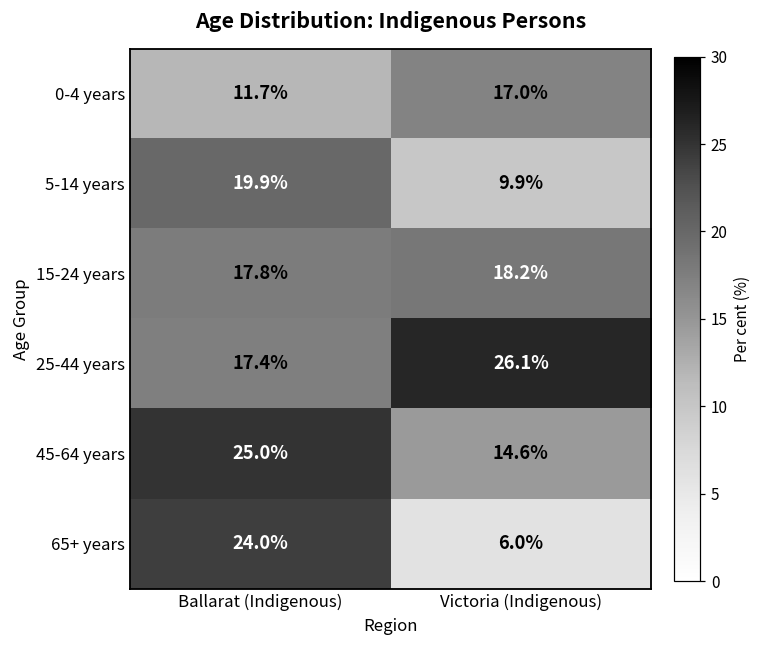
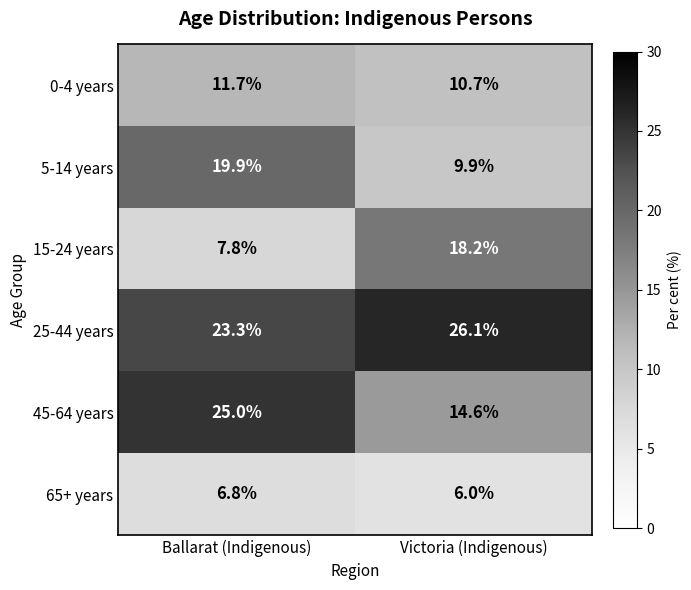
  {
    "0-4 years": {
      "Ballarat (Indigenous)": "11.7%",
-     "Victoria (Indigenous)": "17.0%"
+     "Victoria (Indigenous)": "10.7%"
    },
    "5-14 years": {
      "Ballarat (Indigenous)": "19.9%",
      "Victoria (Indigenous)": "9.9%"
    },
    "15-24 years": {
-     "Ballarat (Indigenous)": "17.8%",
+     "Ballarat (Indigenous)": "7.8%",
      "Victoria (Indigenous)": "18.2%"
    },
    "25-44 years": {
-     "Ballarat (Indigenous)": "17.4%",
+     "Ballarat (Indigenous)": "23.3%",
      "Victoria (Indigenous)": "26.1%"
    },
    "45-64 years": {
      "Ballarat (Indigenous)": "25.0%",
      "Victoria (Indigenous)": "14.6%"
    },
    "65+ years": {
-     "Ballarat (Indigenous)": "24.0%",
+     "Ballarat (Indigenous)": "6.8%",
      "Victoria (Indigenous)": "6.0%"
    }
  }
